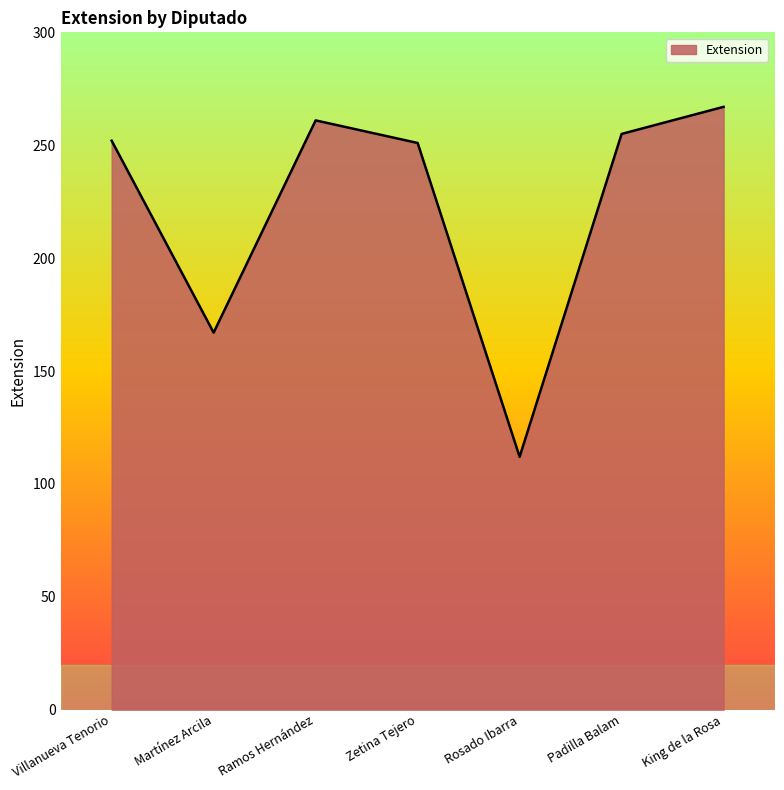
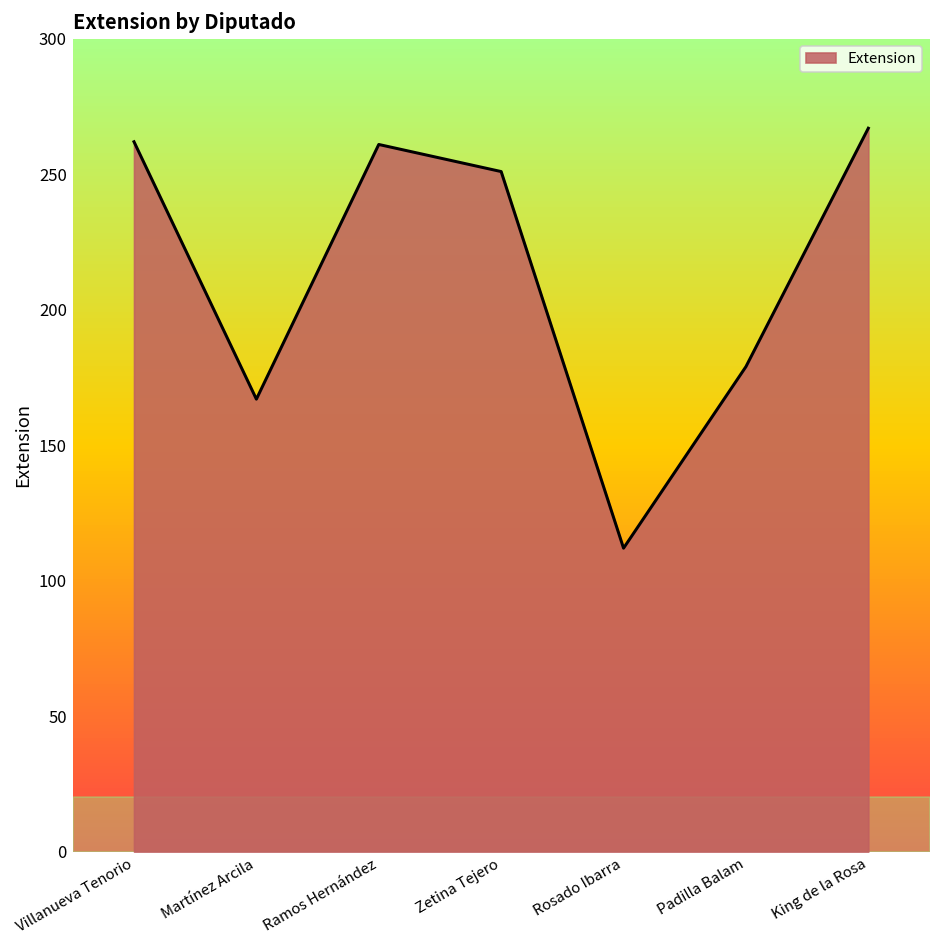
  {
-   "Villanueva Tenorio": 252,
+   "Villanueva Tenorio": 262,
    "Martínez Arcila": 167,
    "Ramos Hernández": 261,
    "Zetina Tejero": 251,
    "Rosado Ibarra": 112,
-   "Padilla Balam": 255,
+   "Padilla Balam": 179,
    "King de la Rosa": 267
  }
